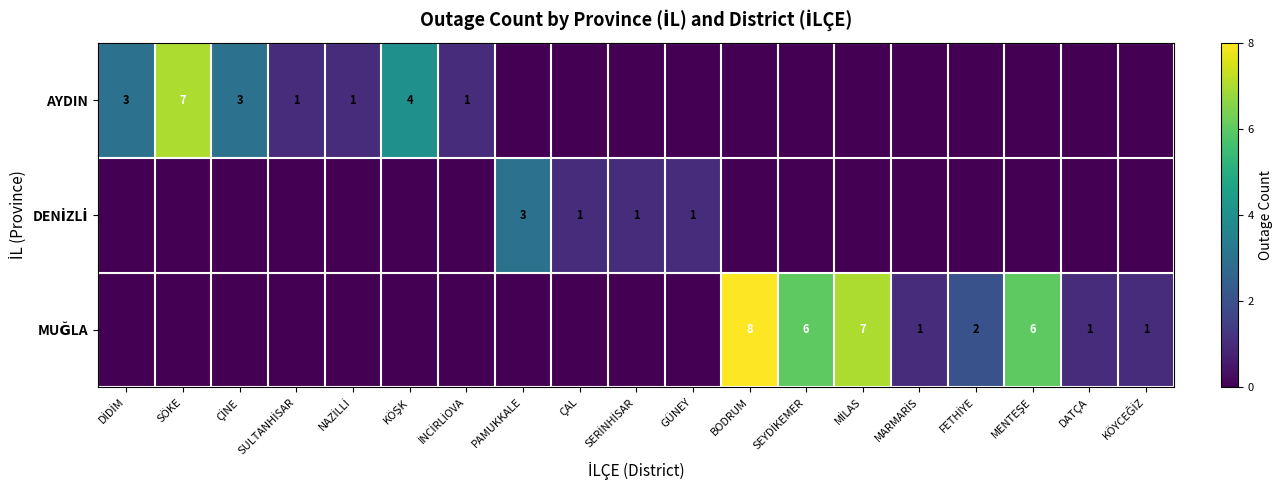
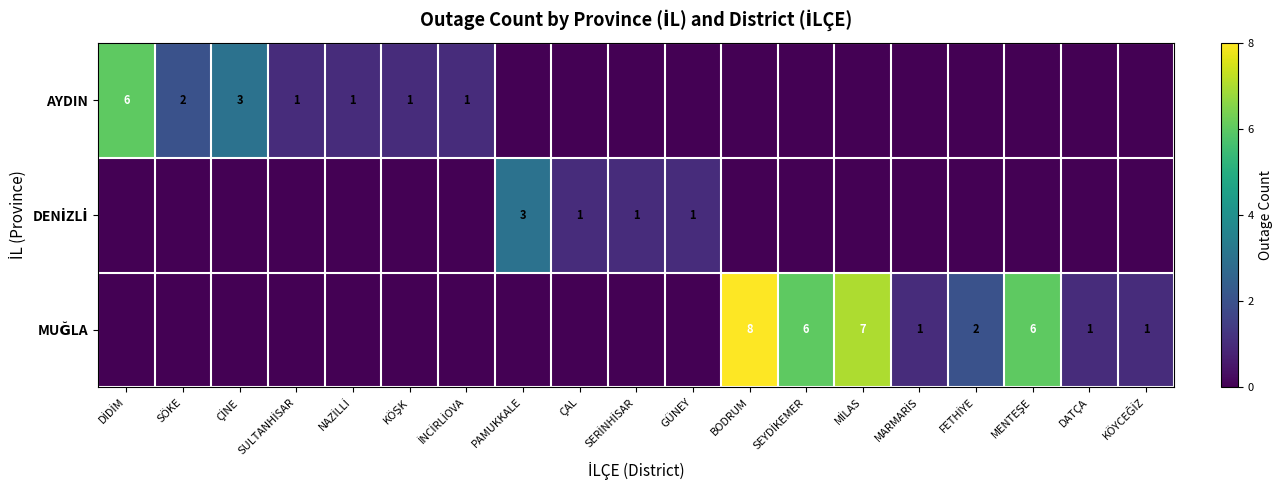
  {
    "AYDIN": {
-     "DİDİM": 3,
-     "SÖKE": 7,
+     "DİDİM": 6,
+     "SÖKE": 2,
      "ÇİNE": 3,
      "SULTANHİSAR": 1,
      "NAZİLLİ": 1,
-     "KÖŞK": 4,
+     "KÖŞK": 1,
      "İNCİRLİOVA": 1
    },
    "DENİZLİ": {
      "PAMUKKALE": 3,
      "ÇAL": 1,
      "SERİNHİSAR": 1,
      "GÜNEY": 1
    },
    "MUĞLA": {
      "BODRUM": 8,
      "SEYDİKEMER": 6,
      "MİLAS": 7,
      "MARMARİS": 1,
      "FETHİYE": 2,
      "MENTEŞE": 6,
      "DATÇA": 1,
      "KÖYCEĞİZ": 1
    }
  }
